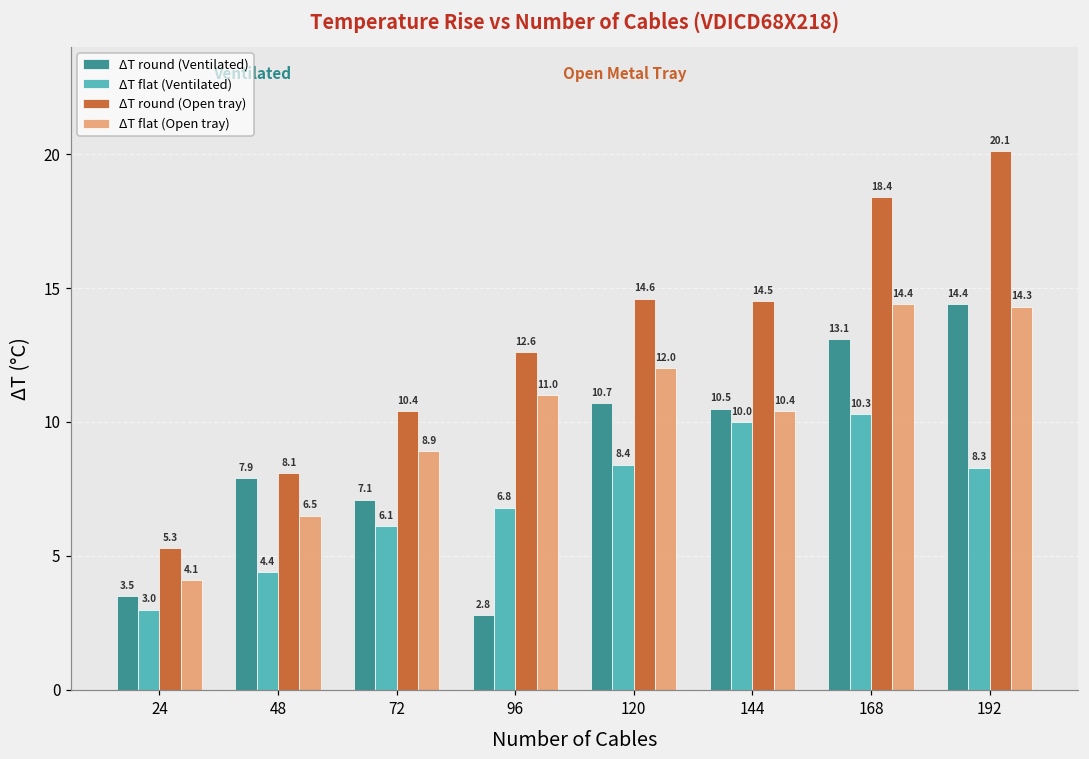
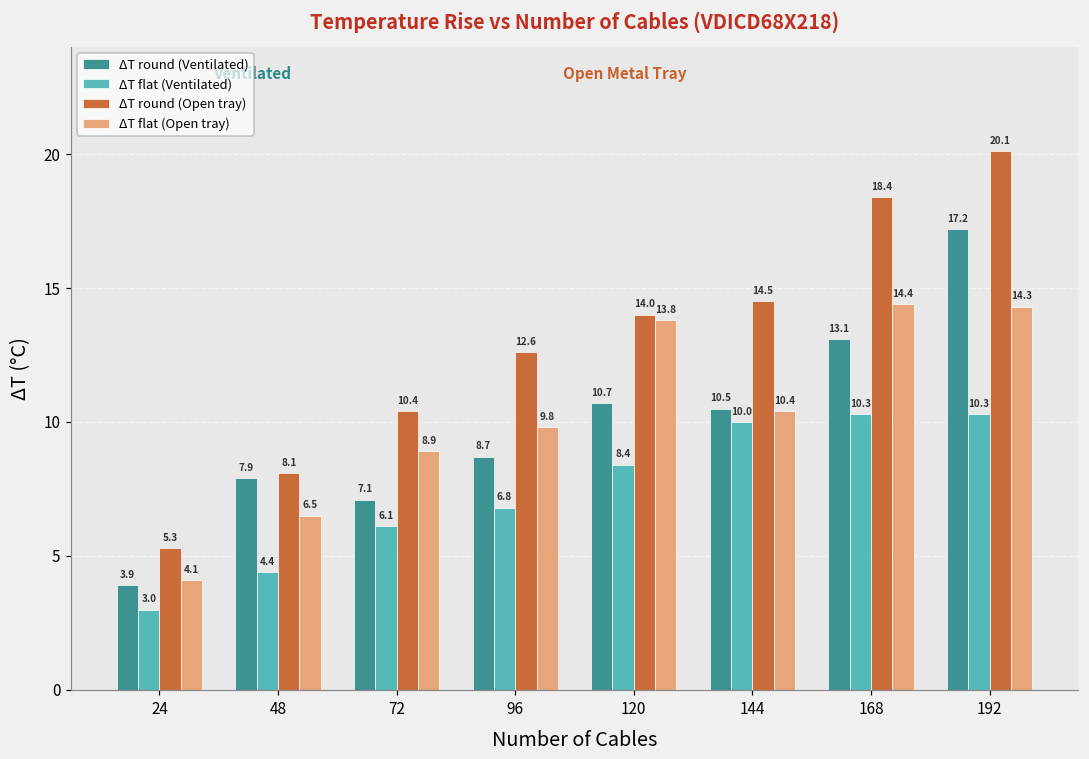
  {
    "ΔT round (Ventilated)": {
-     "24": 3.5,
+     "24": 3.9,
      "48": 7.9,
      "72": 7.1,
-     "96": 2.8,
+     "96": 8.7,
      "120": 10.7,
      "144": 10.5,
      "168": 13.1,
-     "192": 14.4
+     "192": 17.2
    },
    "ΔT flat (Ventilated)": {
      "24": 3.0,
      "48": 4.4,
      "72": 6.1,
      "96": 6.8,
      "120": 8.4,
      "144": 10.0,
      "168": 10.3,
-     "192": 8.3
+     "192": 10.3
    },
    "ΔT round (Open tray)": {
      "24": 5.3,
      "48": 8.1,
      "72": 10.4,
      "96": 12.6,
-     "120": 14.6,
+     "120": 14.0,
      "144": 14.5,
      "168": 18.4,
      "192": 20.1
    },
    "ΔT flat (Open tray)": {
      "24": 4.1,
      "48": 6.5,
      "72": 8.9,
-     "96": 11.0,
-     "120": 12.0,
+     "96": 9.8,
+     "120": 13.8,
      "144": 10.4,
      "168": 14.4,
      "192": 14.3
    }
  }
